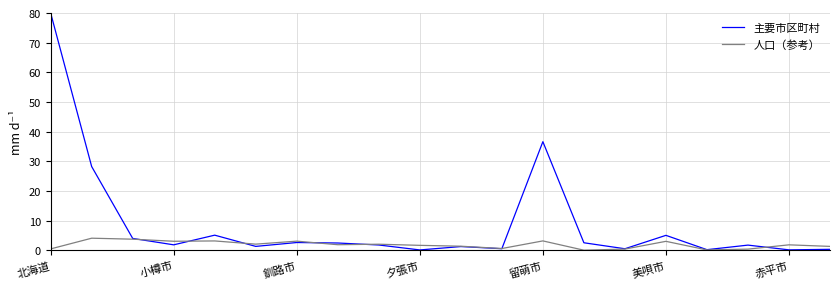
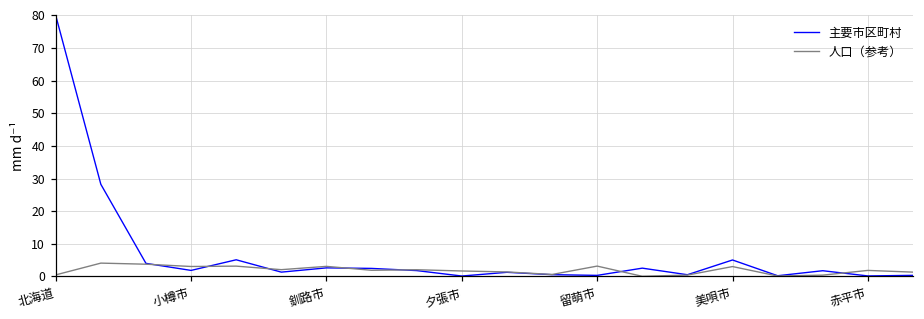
  {
    "主要市区町村": {
      "北海道": 80,
      "小樽市": 2,
      "夕張市": 0,
-     "留萌市": 37,
+     "留萌市": 0,
      "美唄市": 5,
      "赤平市": 0
    },
    "人口（参考）": {
      "北海道": 0,
      "小樽市": 3,
      "夕張市": 2,
      "留萌市": 3,
      "美唄市": 3,
      "赤平市": 2
    }
  }
